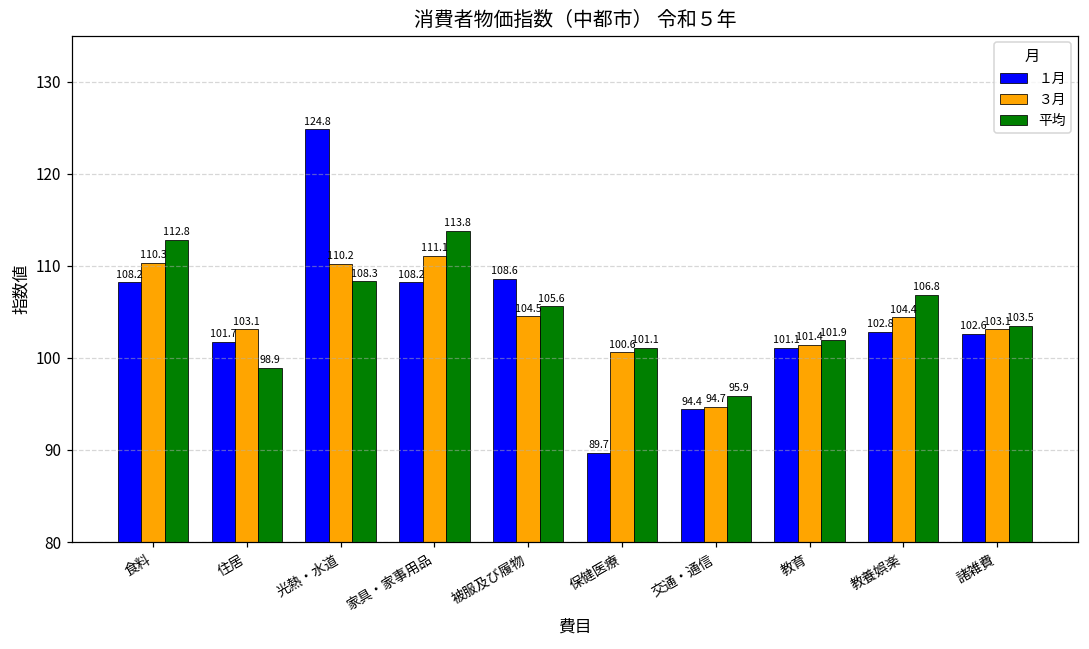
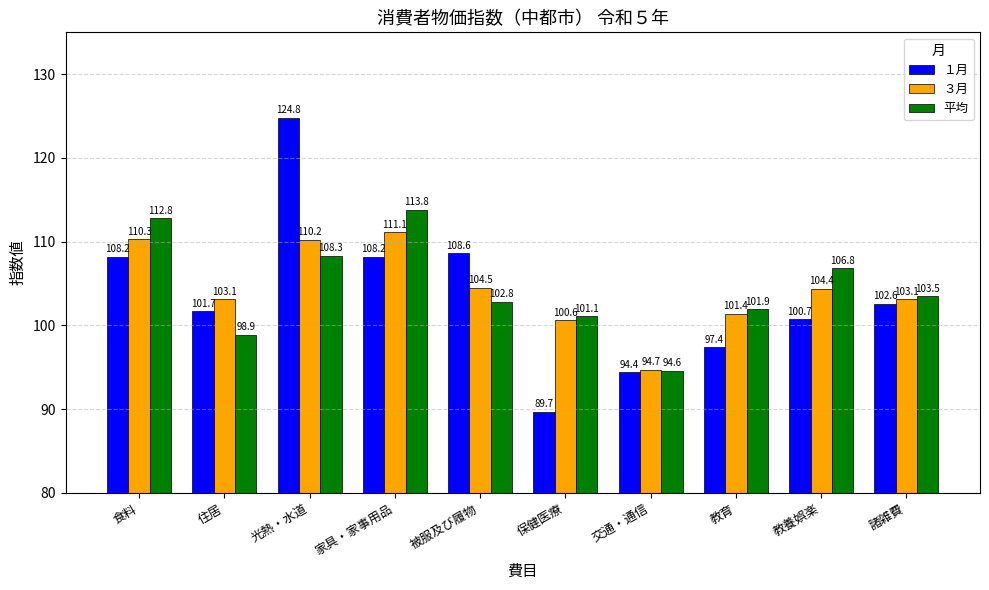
  {
    "１月": {
      "食料": 108.2,
      "住居": 101.7,
      "光熱・水道": 124.8,
      "家具・家事用品": 108.2,
      "被服及び履物": 108.6,
      "保健医療": 89.7,
      "交通・通信": 94.4,
-     "教育": 101.1,
-     "教養娯楽": 102.8,
+     "教育": 97.4,
+     "教養娯楽": 100.7,
      "諸雑費": 102.6
    },
    "３月": {
      "食料": 110.3,
      "住居": 103.1,
      "光熱・水道": 110.2,
      "家具・家事用品": 111.1,
      "被服及び履物": 104.5,
      "保健医療": 100.6,
      "交通・通信": 94.7,
      "教育": 101.4,
      "教養娯楽": 104.4,
      "諸雑費": 103.1
    },
    "平均": {
      "食料": 112.8,
      "住居": 98.9,
      "光熱・水道": 108.3,
      "家具・家事用品": 113.8,
-     "被服及び履物": 105.6,
+     "被服及び履物": 102.8,
      "保健医療": 101.1,
-     "交通・通信": 95.9,
+     "交通・通信": 94.6,
      "教育": 101.9,
      "教養娯楽": 106.8,
      "諸雑費": 103.5
    }
  }
